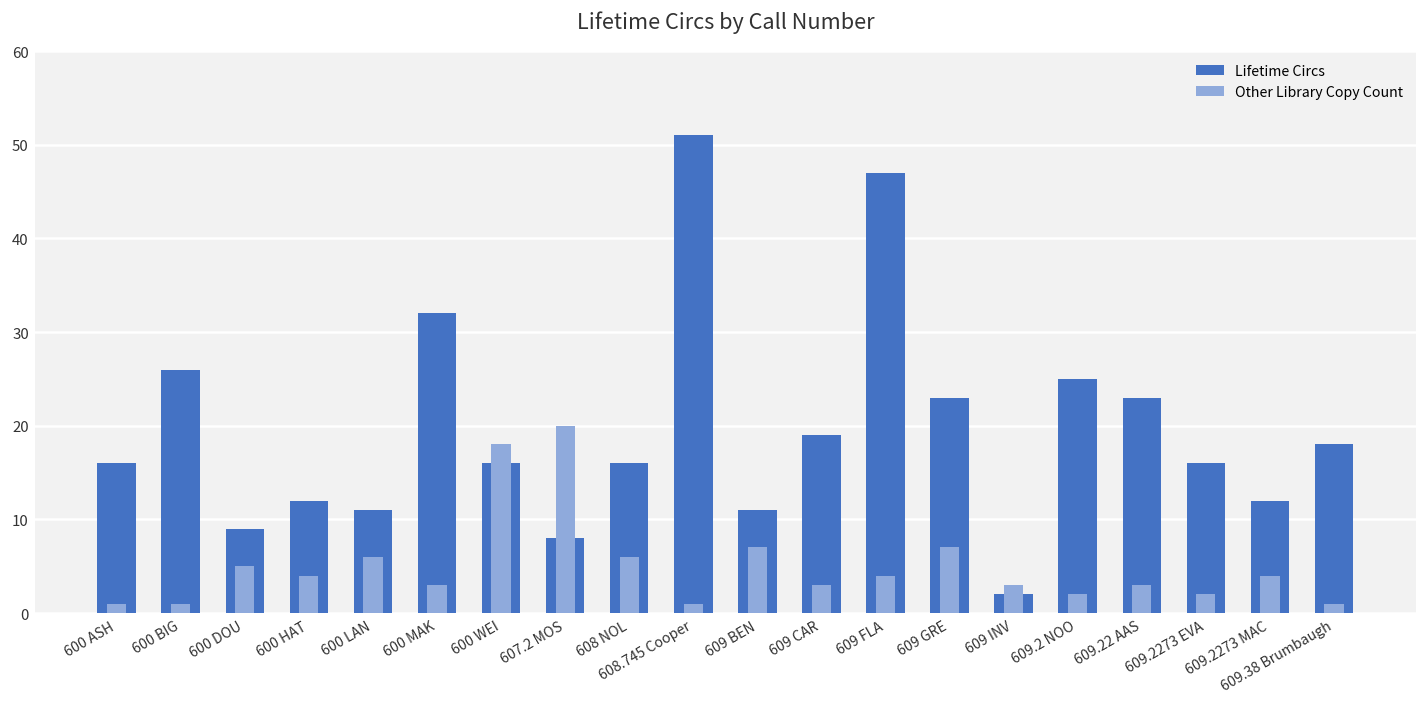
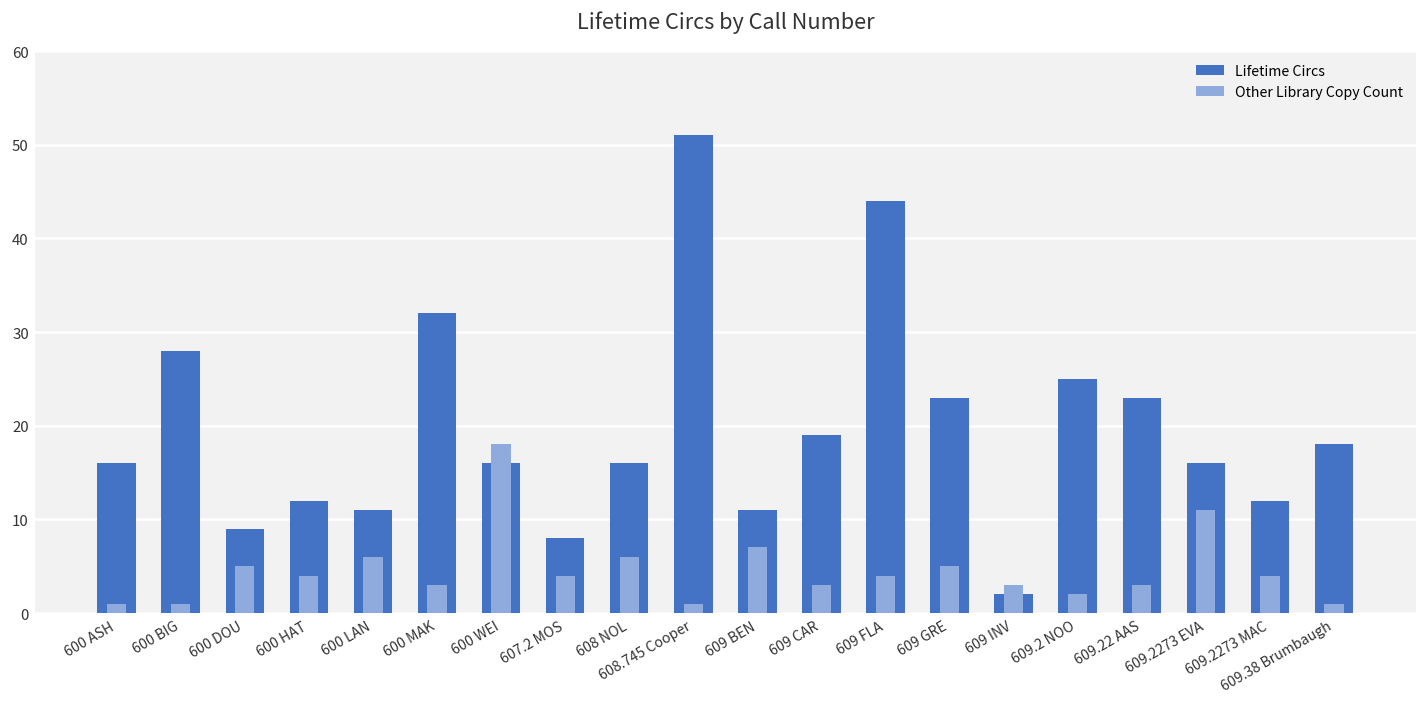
  {
    "Lifetime Circs": {
      "600 ASH": 16,
-     "600 BIG": 26,
+     "600 BIG": 28,
      "600 DOU": 9,
      "600 HAT": 12,
      "600 LAN": 11,
      "600 MAK": 32,
      "608 NOL": 16,
      "608.745 Cooper": 51,
      "609 BEN": 11,
      "609 CAR": 19,
-     "609 FLA": 47,
+     "609 FLA": 44,
      "609 GRE": 23,
      "609.2 NOO": 25,
      "609.22 AAS": 23,
      "609.2273 EVA": 16,
      "609.2273 MAC": 12,
      "609.38 Brumbaugh": 18
    },
    "Other Library Copy Count": {
      "600 WEI": 18,
-     "607.2 MOS": 20,
-     "609 GRE": 7,
+     "607.2 MOS": 4,
+     "609 GRE": 5,
      "609 INV": 3,
-     "609.2273 EVA": 2
+     "609.2273 EVA": 11
    }
  }
